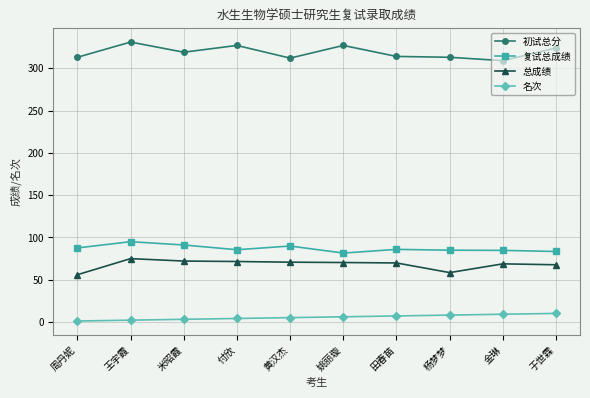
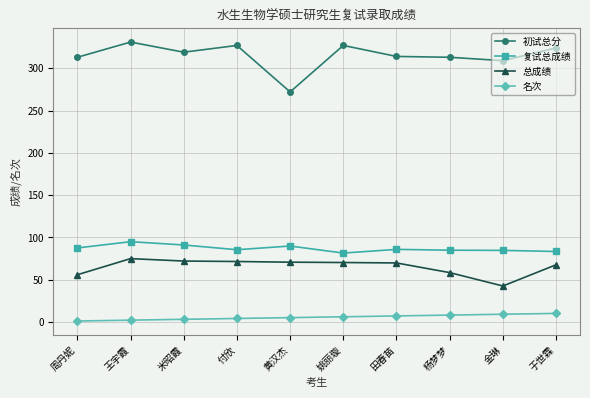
  {
    "初试总分": {
      "周丹妮": 310,
      "王宇霞": 330,
      "米昭霞": 320,
      "付欣": 330,
-     "黄汉杰": 310,
+     "黄汉杰": 270,
      "姚丽璇": 330,
      "田春苗": 310,
      "杨梦梦": 310
    },
    "总成绩": {
      "周丹妮": 60,
      "王宇霞": 70,
      "米昭霞": 70,
      "付欣": 70,
      "黄汉杰": 70,
      "姚丽璇": 70,
      "田春苗": 70,
      "杨梦梦": 60,
-     "金琳": 70,
+     "金琳": 40,
      "于世霖": 70
    }
  }
